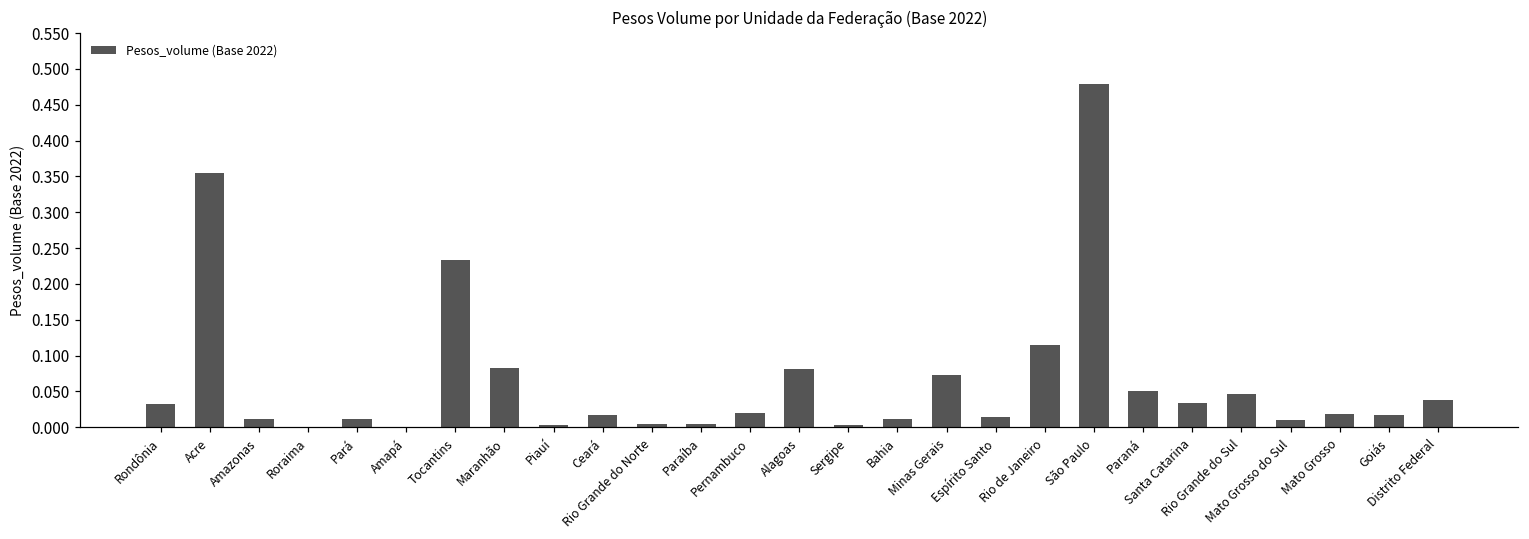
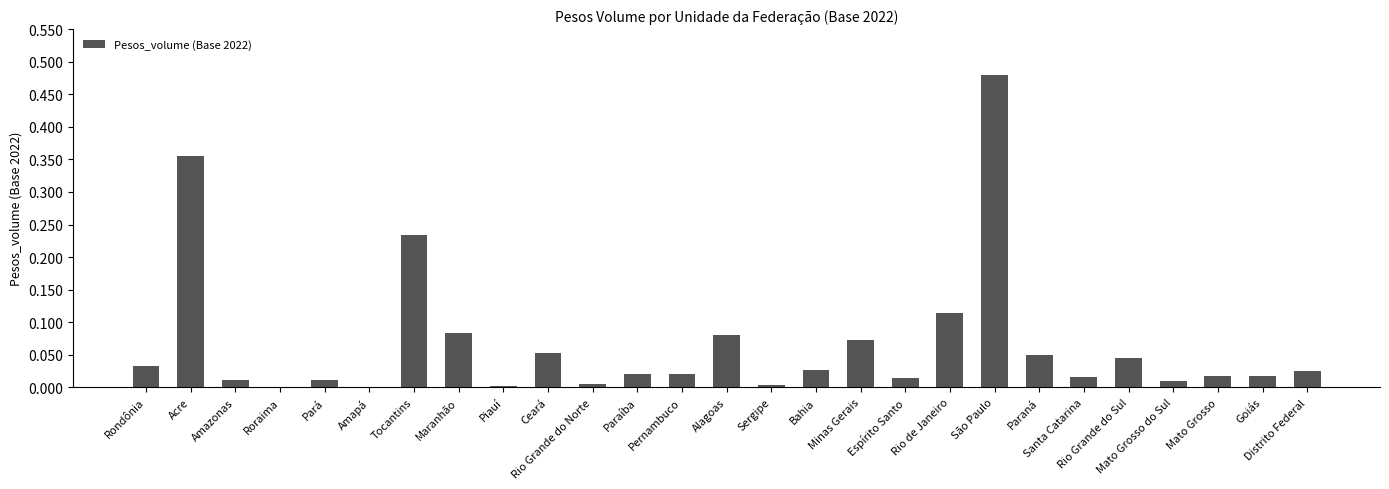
  {
    "Rondônia": 0.03,
    "Acre": 0.36,
    "Amazonas": 0.01,
    "Pará": 0.01,
    "Tocantins": 0.23,
    "Maranhão": 0.08,
-   "Ceará": 0.02,
+   "Ceará": 0.05,
    "Rio Grande do Norte": 0.00,
-   "Paraíba": 0.00,
+   "Paraíba": 0.02,
    "Pernambuco": 0.02,
    "Alagoas": 0.08,
-   "Bahia": 0.01,
+   "Bahia": 0.03,
    "Minas Gerais": 0.07,
    "Espírito Santo": 0.01,
    "Rio de Janeiro": 0.11,
    "São Paulo": 0.48,
    "Paraná": 0.05,
-   "Santa Catarina": 0.03,
+   "Santa Catarina": 0.02,
    "Rio Grande do Sul": 0.05,
    "Mato Grosso do Sul": 0.01,
    "Mato Grosso": 0.02,
    "Goiás": 0.02,
-   "Distrito Federal": 0.04
+   "Distrito Federal": 0.02
  }
